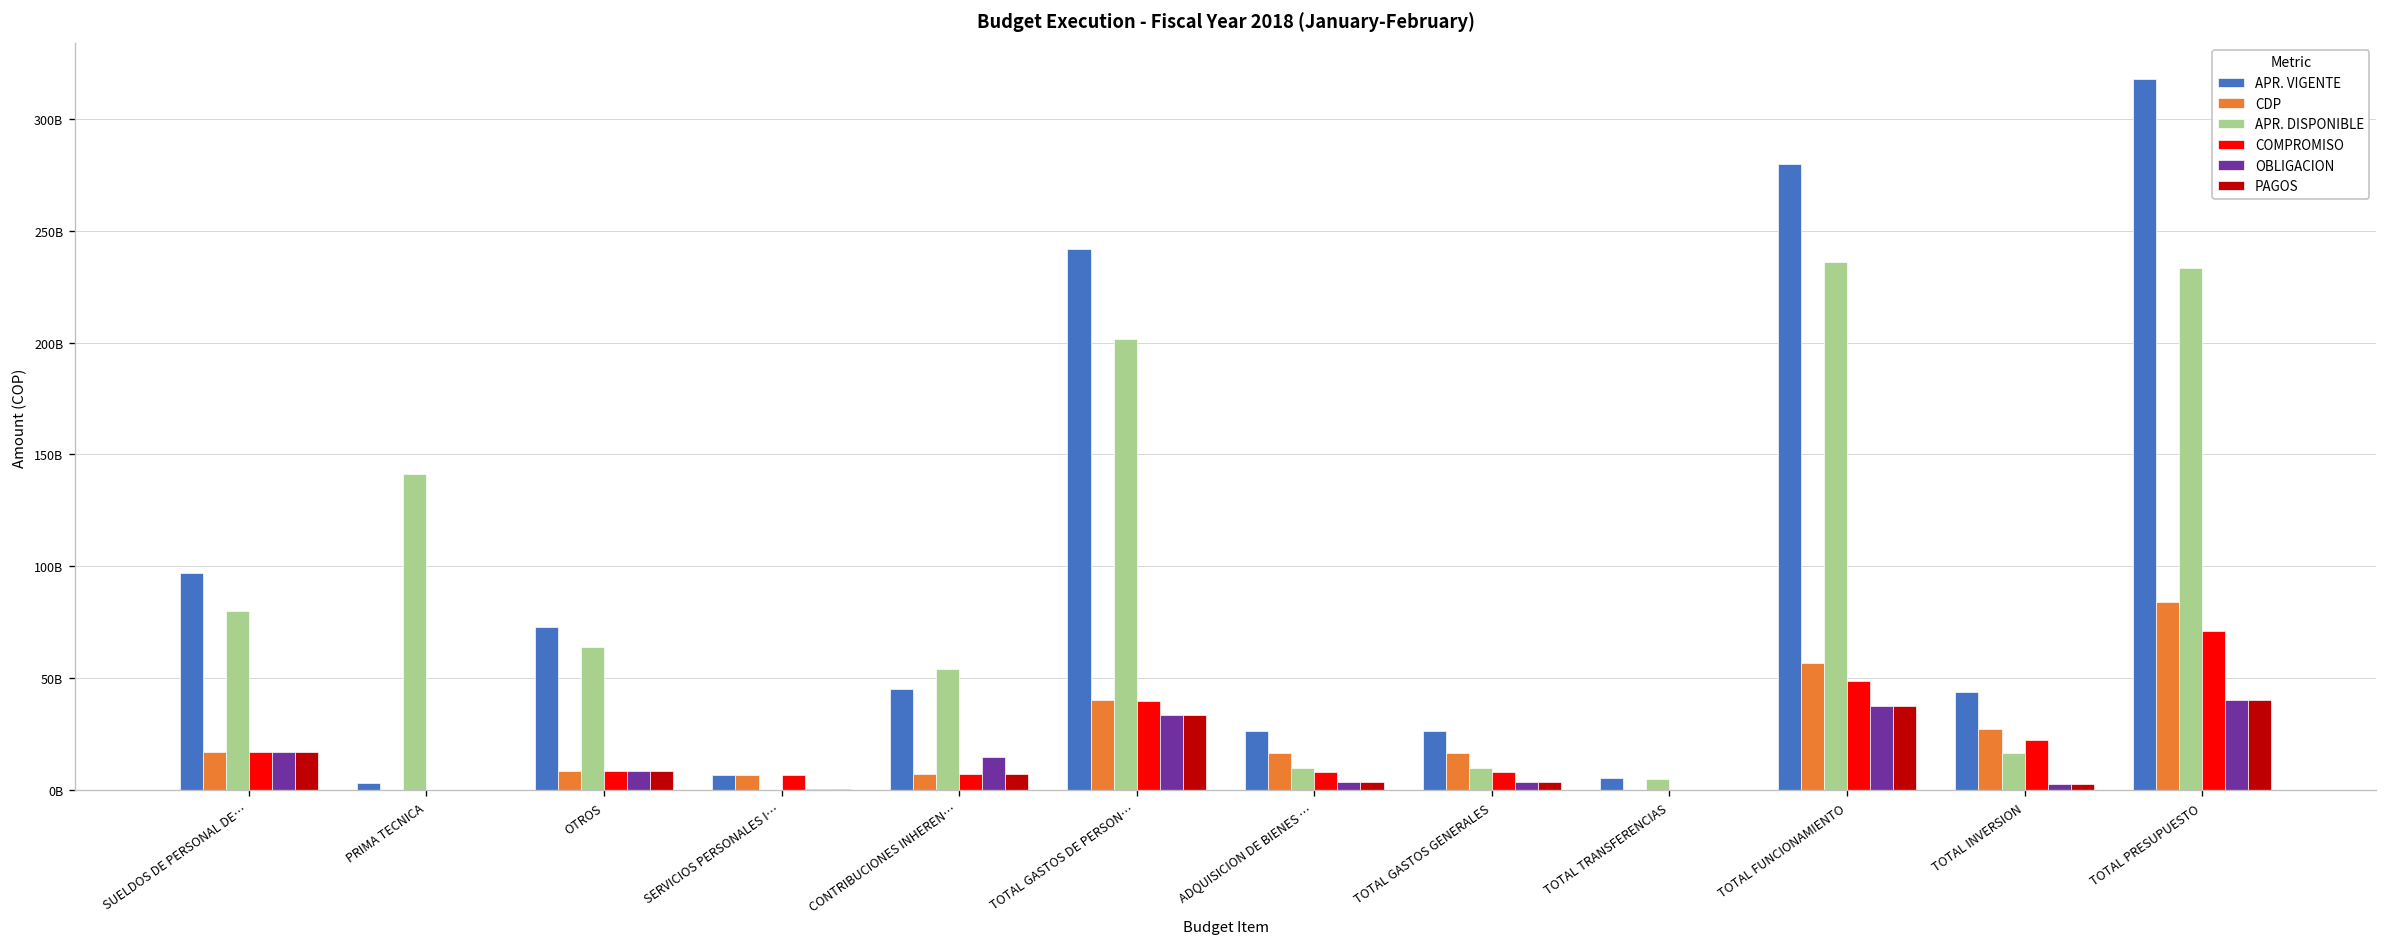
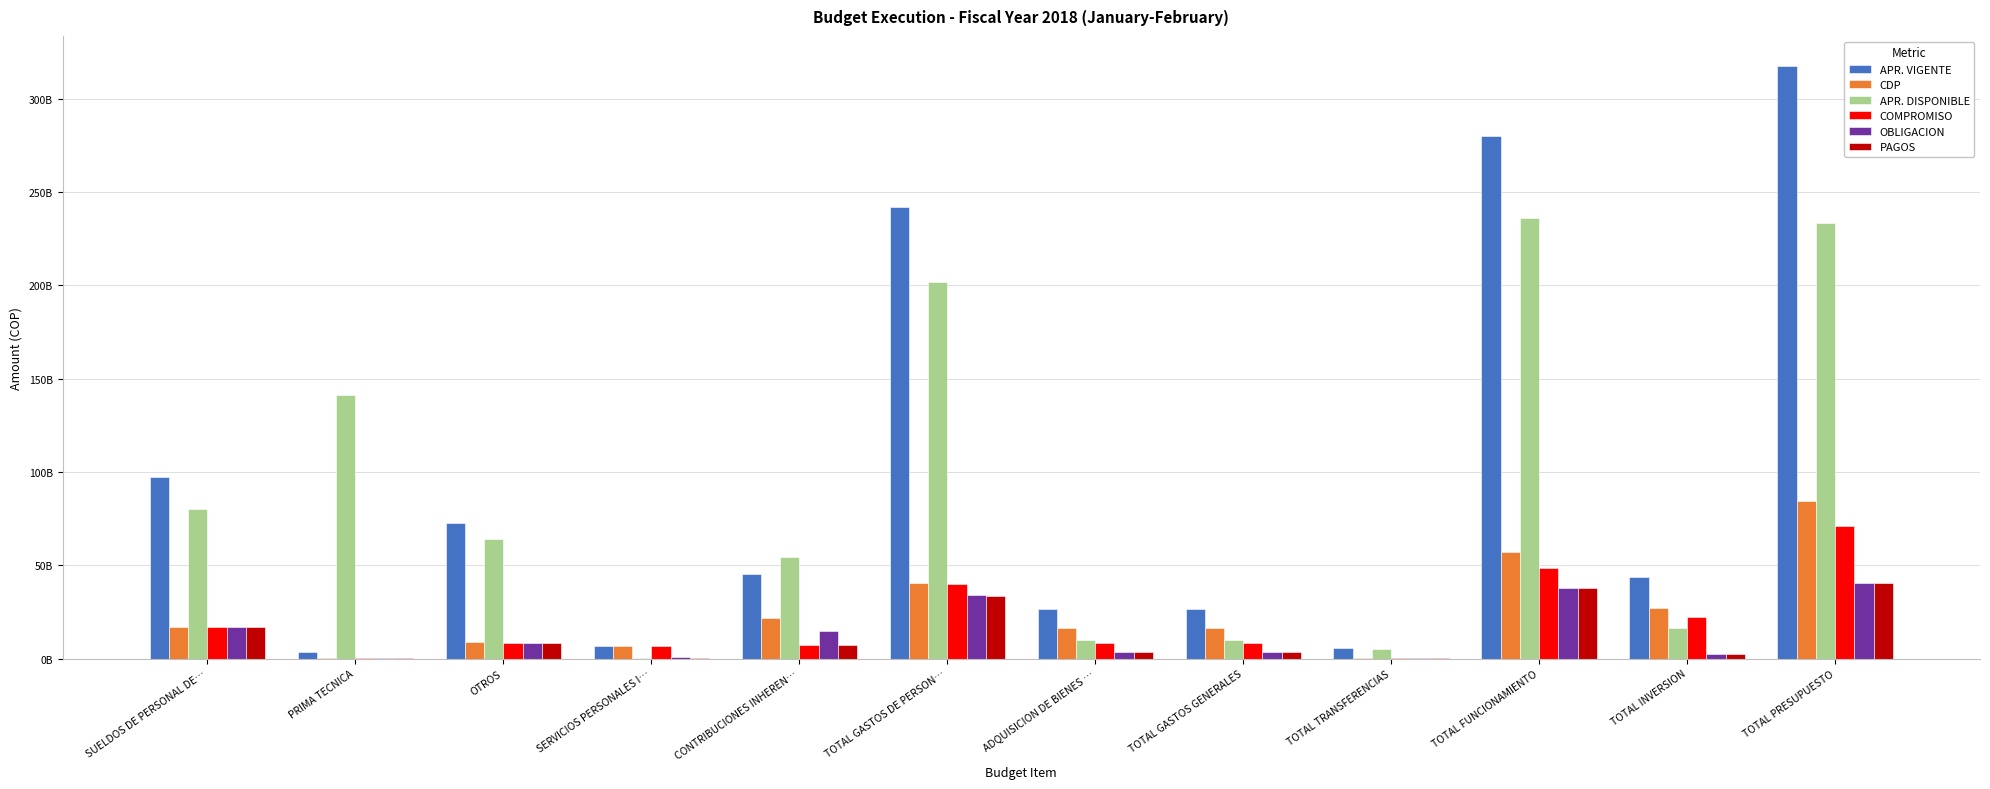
  {
    "APR. VIGENTE": {
      "SUELDOS DE PERSONAL DE…": 97000000000,
      "PRIMA TECNICA": 3000000000,
      "OTROS": 73000000000,
      "SERVICIOS PERSONALES I…": 7000000000,
      "CONTRIBUCIONES INHEREN…": 45000000000,
      "TOTAL GASTOS DE PERSON…": 242000000000,
      "ADQUISICION DE BIENES …": 26000000000,
      "TOTAL GASTOS GENERALES": 27000000000,
      "TOTAL TRANSFERENCIAS": 6000000000,
      "TOTAL FUNCIONAMIENTO": 280000000000,
      "TOTAL INVERSION": 44000000000,
      "TOTAL PRESUPUESTO": 318000000000
    },
    "CDP": {
      "SUELDOS DE PERSONAL DE…": 17000000000,
      "OTROS": 9000000000,
      "SERVICIOS PERSONALES I…": 7000000000,
-     "CONTRIBUCIONES INHEREN…": 7000000000,
+     "CONTRIBUCIONES INHEREN…": 22000000000,
      "TOTAL GASTOS DE PERSON…": 40000000000,
      "ADQUISICION DE BIENES …": 17000000000,
      "TOTAL GASTOS GENERALES": 17000000000,
      "TOTAL FUNCIONAMIENTO": 57000000000,
      "TOTAL INVERSION": 27000000000,
      "TOTAL PRESUPUESTO": 84000000000
    },
    "APR. DISPONIBLE": {
      "SUELDOS DE PERSONAL DE…": 80000000000,
      "PRIMA TECNICA": 141000000000,
      "OTROS": 64000000000,
      "CONTRIBUCIONES INHEREN…": 54000000000,
      "TOTAL GASTOS DE PERSON…": 202000000000,
      "ADQUISICION DE BIENES …": 10000000000,
      "TOTAL GASTOS GENERALES": 10000000000,
      "TOTAL TRANSFERENCIAS": 5000000000,
      "TOTAL FUNCIONAMIENTO": 236000000000,
      "TOTAL INVERSION": 17000000000,
      "TOTAL PRESUPUESTO": 233000000000
    },
    "COMPROMISO": {
      "SUELDOS DE PERSONAL DE…": 17000000000,
      "OTROS": 9000000000,
      "SERVICIOS PERSONALES I…": 7000000000,
      "CONTRIBUCIONES INHEREN…": 7000000000,
      "TOTAL GASTOS DE PERSON…": 40000000000,
      "ADQUISICION DE BIENES …": 8000000000,
      "TOTAL GASTOS GENERALES": 8000000000,
      "TOTAL FUNCIONAMIENTO": 49000000000,
      "TOTAL INVERSION": 22000000000,
      "TOTAL PRESUPUESTO": 71000000000
    },
    "OBLIGACION": {
      "SUELDOS DE PERSONAL DE…": 17000000000,
      "OTROS": 9000000000,
      "CONTRIBUCIONES INHEREN…": 15000000000,
      "TOTAL GASTOS DE PERSON…": 34000000000,
      "ADQUISICION DE BIENES …": 4000000000,
      "TOTAL GASTOS GENERALES": 4000000000,
      "TOTAL FUNCIONAMIENTO": 38000000000,
      "TOTAL INVERSION": 3000000000,
      "TOTAL PRESUPUESTO": 40000000000
    },
    "PAGOS": {
      "SUELDOS DE PERSONAL DE…": 17000000000,
      "OTROS": 9000000000,
      "CONTRIBUCIONES INHEREN…": 7000000000,
      "TOTAL GASTOS DE PERSON…": 34000000000,
      "ADQUISICION DE BIENES …": 4000000000,
      "TOTAL GASTOS GENERALES": 4000000000,
      "TOTAL FUNCIONAMIENTO": 38000000000,
      "TOTAL INVERSION": 3000000000,
      "TOTAL PRESUPUESTO": 40000000000
    }
  }
